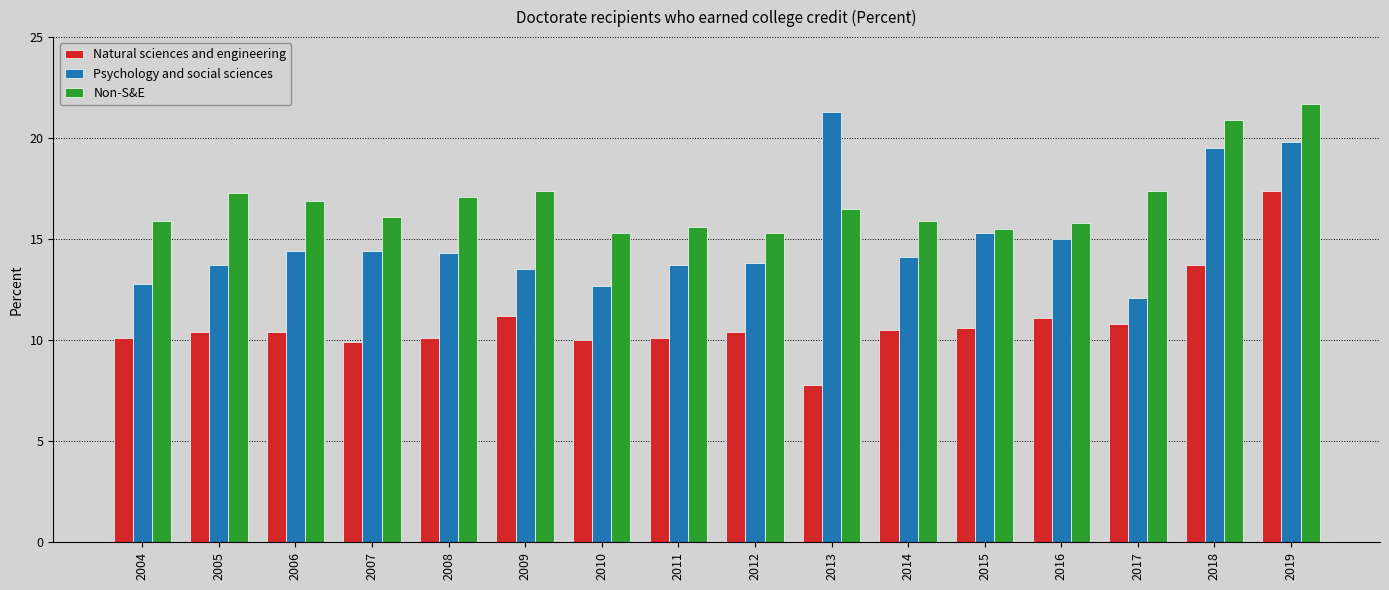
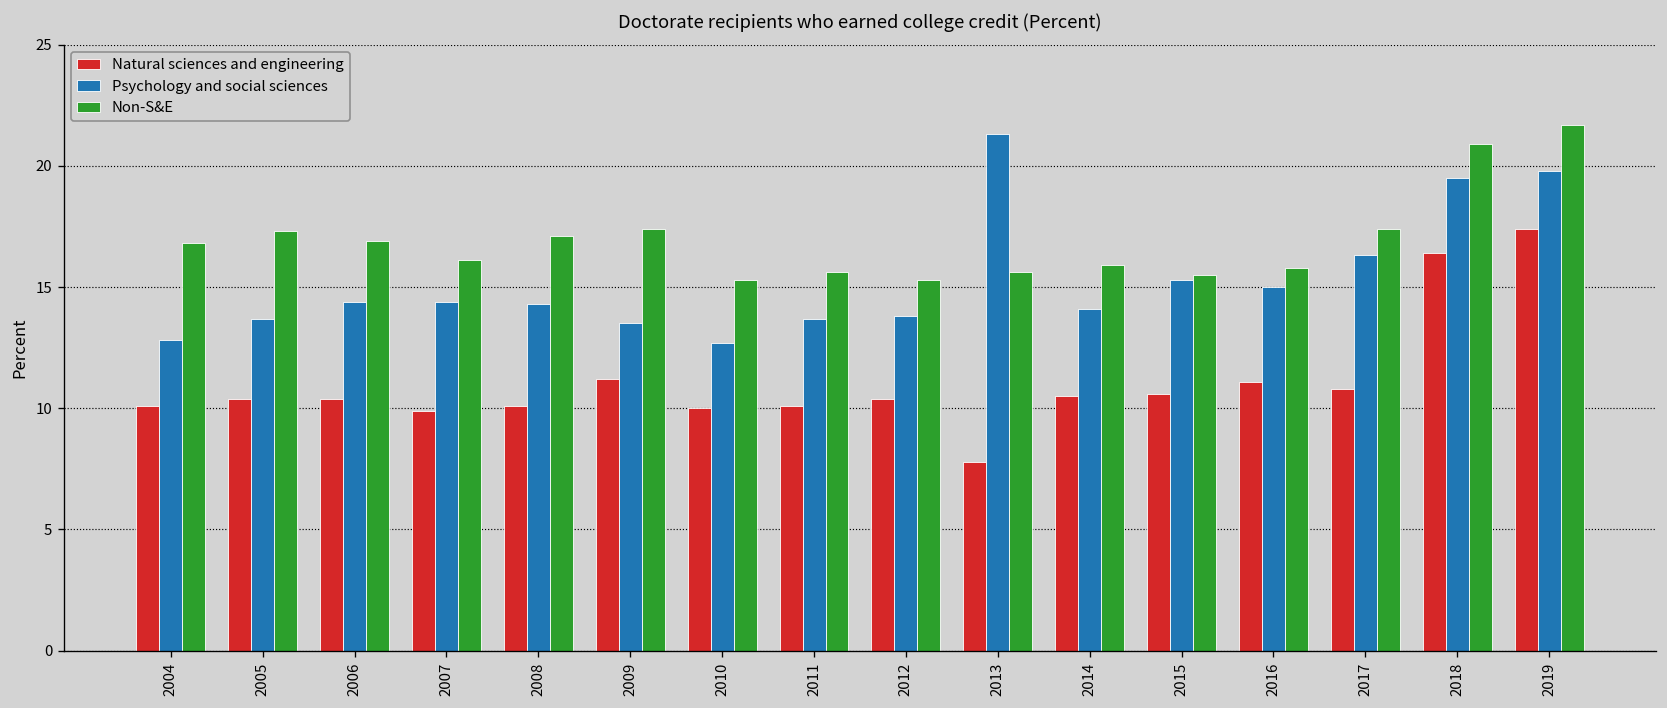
  {
    "Natural sciences and engineering": {
      "2004": 10.1,
      "2005": 10.4,
      "2006": 10.4,
      "2007": 9.9,
      "2008": 10.1,
      "2009": 11.2,
      "2010": 10.0,
      "2011": 10.1,
      "2012": 10.4,
      "2013": 7.8,
      "2014": 10.5,
      "2015": 10.6,
      "2016": 11.1,
      "2017": 10.8,
-     "2018": 13.7,
+     "2018": 16.4,
      "2019": 17.4
    },
    "Psychology and social sciences": {
      "2004": 12.8,
      "2005": 13.7,
      "2006": 14.4,
      "2007": 14.4,
      "2008": 14.3,
      "2009": 13.5,
      "2010": 12.7,
      "2011": 13.7,
      "2012": 13.8,
      "2013": 21.3,
      "2014": 14.1,
      "2015": 15.3,
      "2016": 15.0,
-     "2017": 12.1,
+     "2017": 16.3,
      "2018": 19.5,
      "2019": 19.8
    },
    "Non-S&E": {
-     "2004": 15.9,
+     "2004": 16.8,
      "2005": 17.3,
      "2006": 16.9,
      "2007": 16.1,
      "2008": 17.1,
      "2009": 17.4,
      "2010": 15.3,
      "2011": 15.6,
      "2012": 15.3,
-     "2013": 16.5,
+     "2013": 15.6,
      "2014": 15.9,
      "2015": 15.5,
      "2016": 15.8,
      "2017": 17.4,
      "2018": 20.9,
      "2019": 21.7
    }
  }
